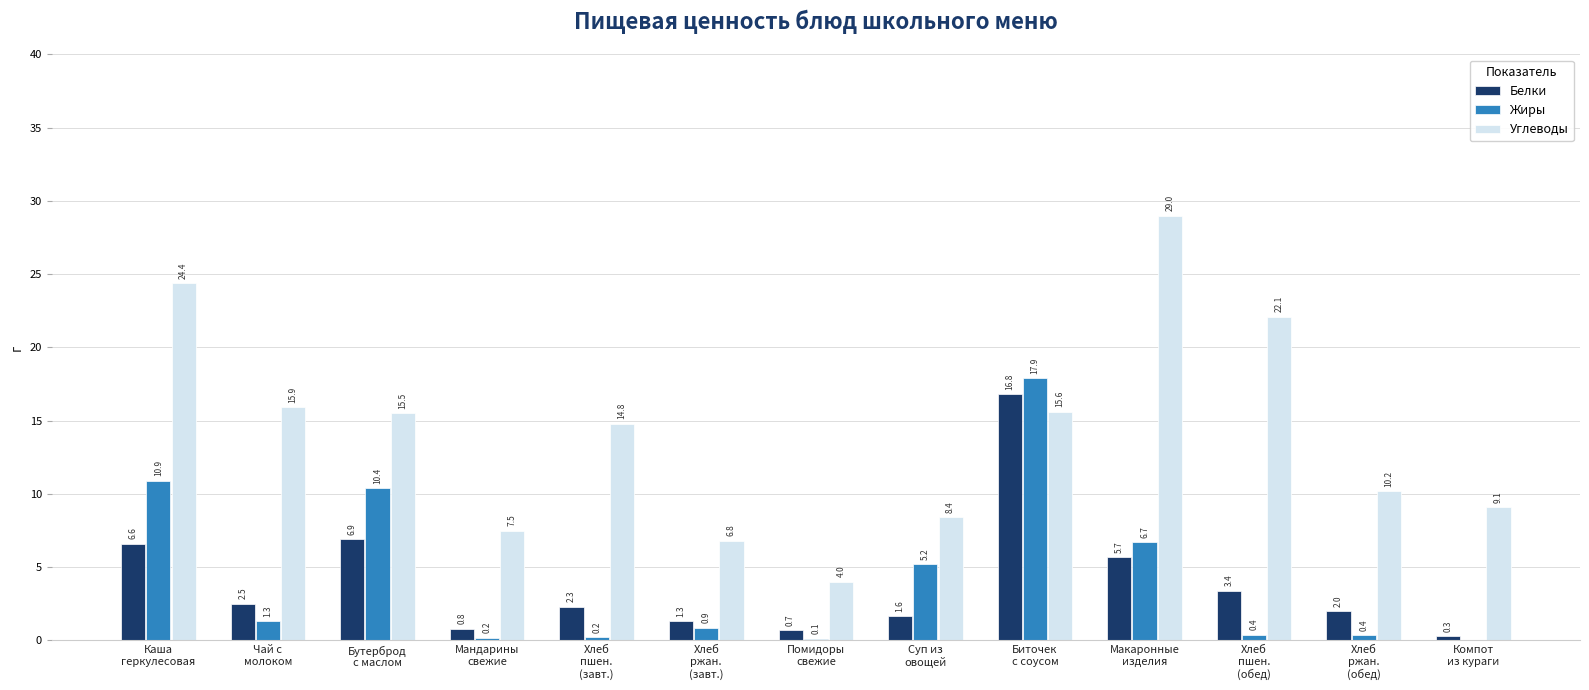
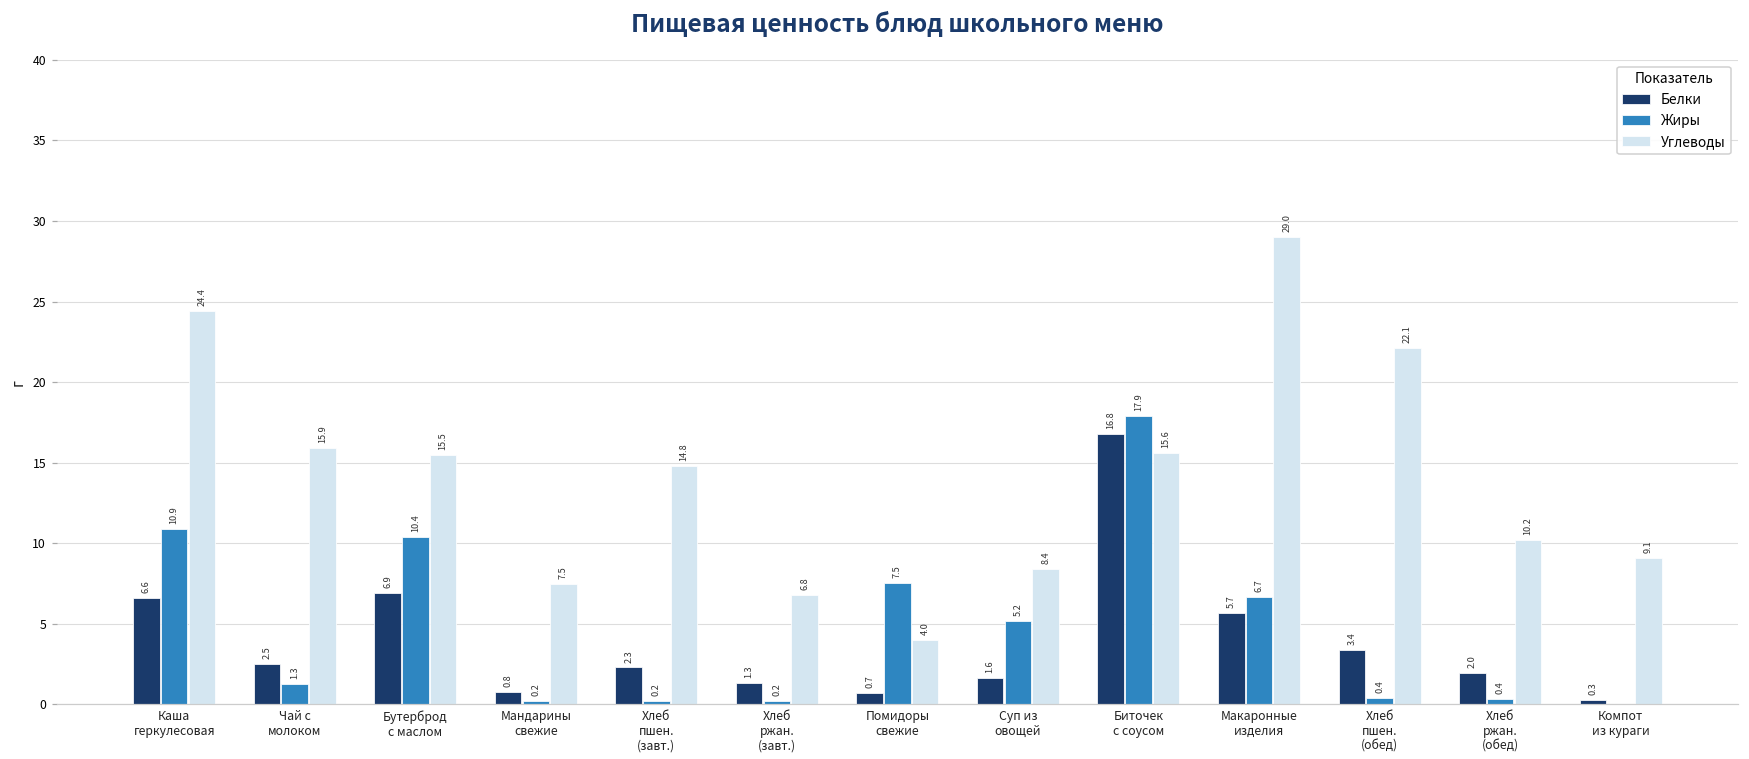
  {
    "Белки": {
      "Каша геркулесовая": 6.6,
      "Чай с молоком": 2.5,
      "Бутерброд с маслом": 6.9,
      "Мандарины свежие": 0.8,
      "Хлеб пшен. (завт.)": 2.3,
      "Хлеб ржан. (завт.)": 1.3,
      "Помидоры свежие": 0.7,
      "Суп из овощей": 1.6,
      "Биточек с соусом": 16.8,
      "Макаронные изделия": 5.7,
      "Хлеб пшен. (обед)": 3.4,
      "Хлеб ржан. (обед)": 2.0,
      "Компот из кураги": 0.3
    },
    "Жиры": {
      "Каша геркулесовая": 10.9,
      "Чай с молоком": 1.3,
      "Бутерброд с маслом": 10.4,
      "Мандарины свежие": 0.2,
      "Хлеб пшен. (завт.)": 0.2,
-     "Хлеб ржан. (завт.)": 0.9,
-     "Помидоры свежие": 0.1,
+     "Хлеб ржан. (завт.)": 0.2,
+     "Помидоры свежие": 7.5,
      "Суп из овощей": 5.2,
      "Биточек с соусом": 17.9,
      "Макаронные изделия": 6.7,
      "Хлеб пшен. (обед)": 0.4,
      "Хлеб ржан. (обед)": 0.4
    },
    "Углеводы": {
      "Каша геркулесовая": 24.4,
      "Чай с молоком": 15.9,
      "Бутерброд с маслом": 15.5,
      "Мандарины свежие": 7.5,
      "Хлеб пшен. (завт.)": 14.8,
      "Хлеб ржан. (завт.)": 6.8,
      "Помидоры свежие": 4.0,
      "Суп из овощей": 8.4,
      "Биточек с соусом": 15.6,
      "Макаронные изделия": 29.0,
      "Хлеб пшен. (обед)": 22.1,
      "Хлеб ржан. (обед)": 10.2,
      "Компот из кураги": 9.1
    }
  }
